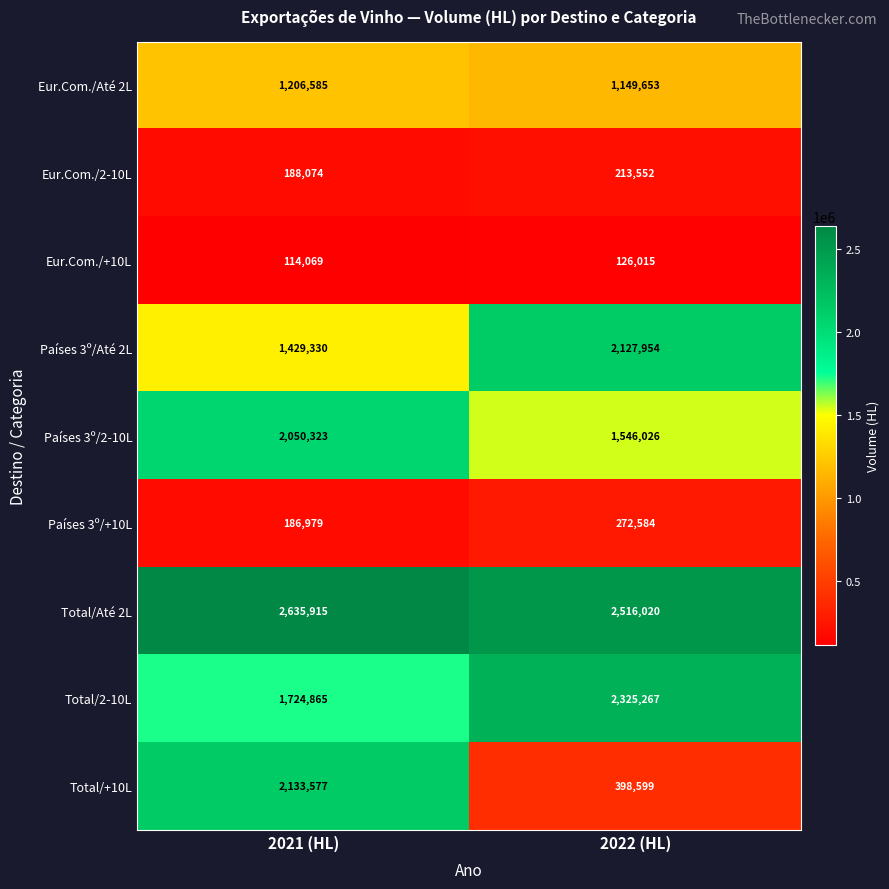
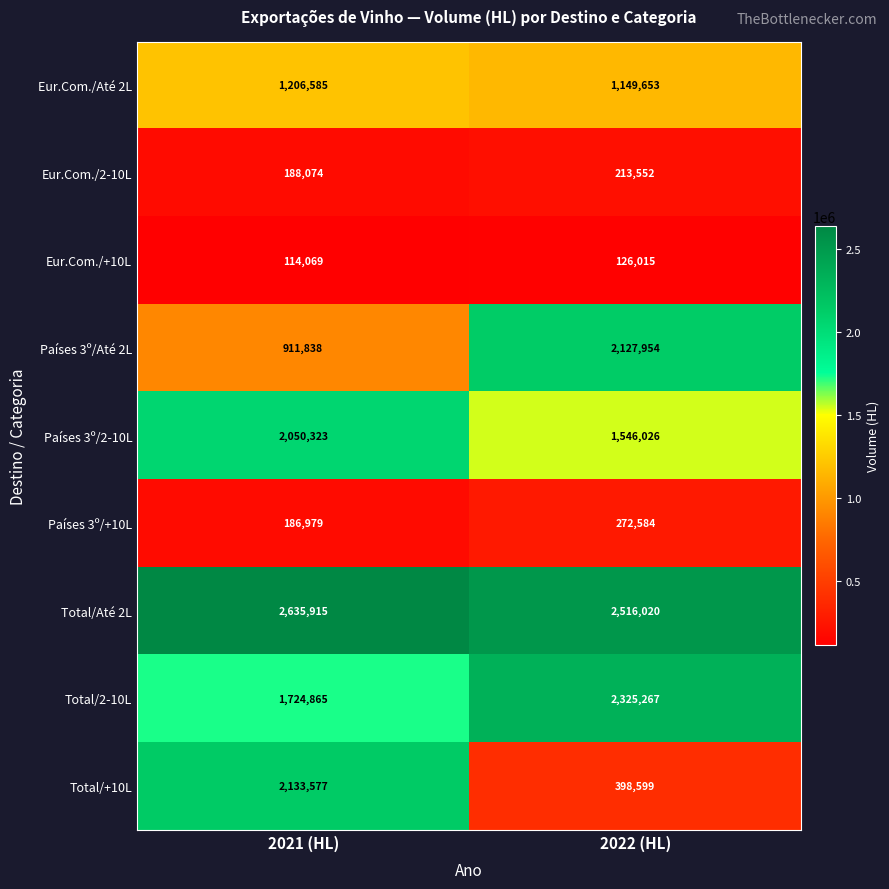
  {
    "Eur.Com./Até 2L": {
      "2021 (HL)": "1,206,585",
      "2022 (HL)": "1,149,653"
    },
    "Eur.Com./2-10L": {
      "2021 (HL)": "188,074",
      "2022 (HL)": "213,552"
    },
    "Eur.Com./+10L": {
      "2021 (HL)": "114,069",
      "2022 (HL)": "126,015"
    },
    "Países 3º/Até 2L": {
-     "2021 (HL)": "1,429,330",
+     "2021 (HL)": "911,838",
      "2022 (HL)": "2,127,954"
    },
    "Países 3º/2-10L": {
      "2021 (HL)": "2,050,323",
      "2022 (HL)": "1,546,026"
    },
    "Países 3º/+10L": {
      "2021 (HL)": "186,979",
      "2022 (HL)": "272,584"
    },
    "Total/Até 2L": {
      "2021 (HL)": "2,635,915",
      "2022 (HL)": "2,516,020"
    },
    "Total/2-10L": {
      "2021 (HL)": "1,724,865",
      "2022 (HL)": "2,325,267"
    },
    "Total/+10L": {
      "2021 (HL)": "2,133,577",
      "2022 (HL)": "398,599"
    }
  }
